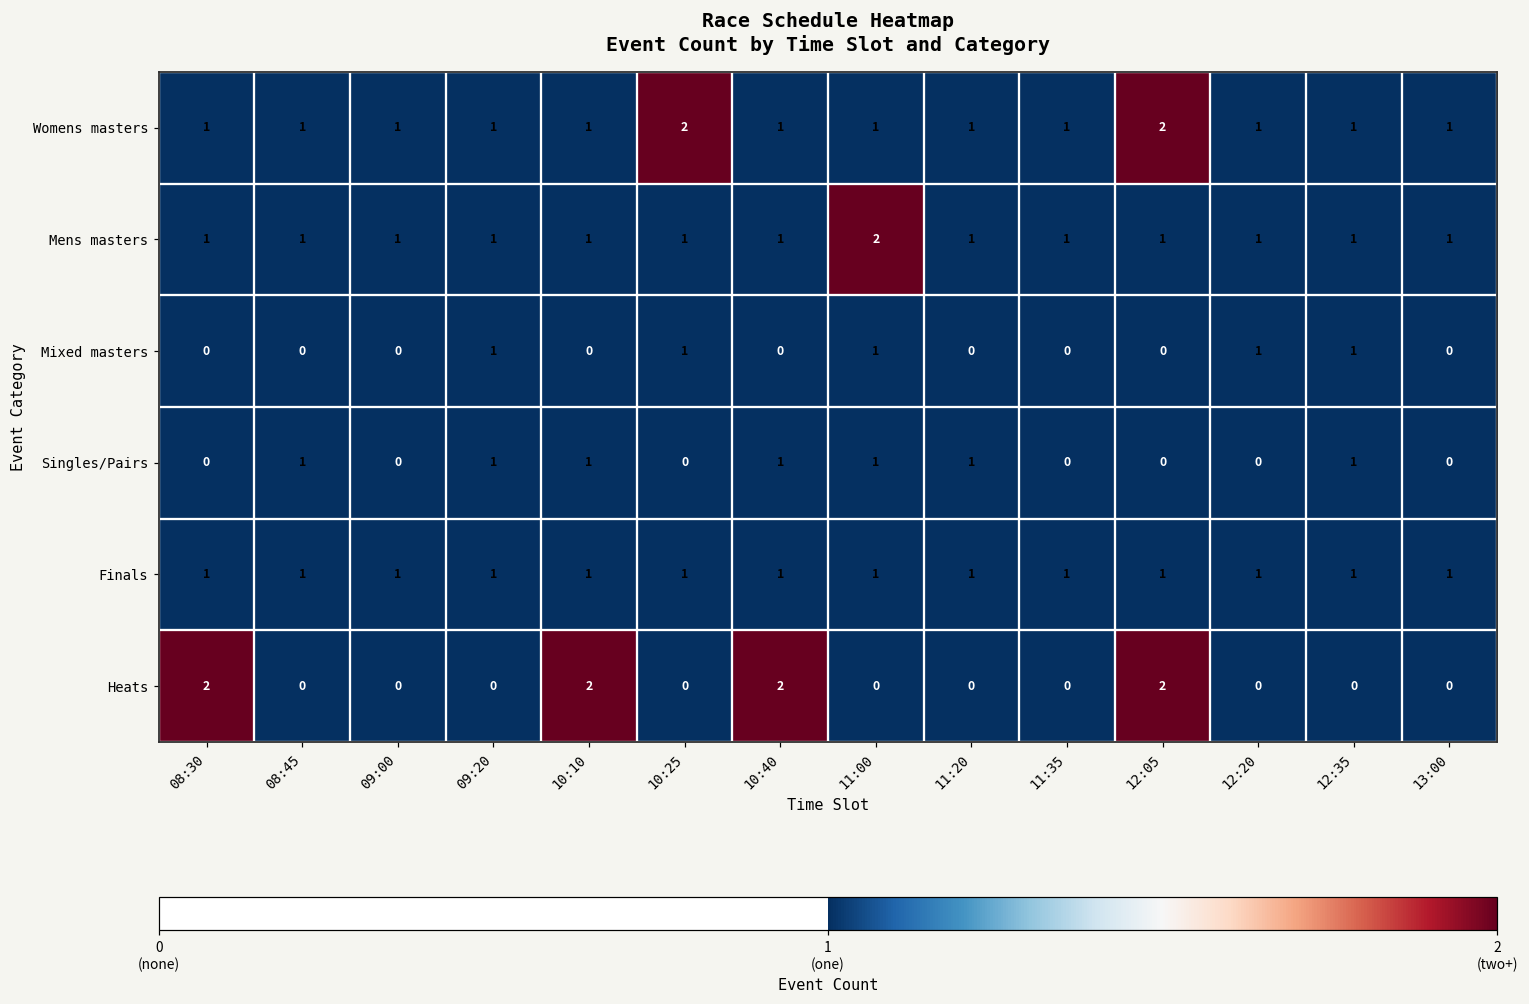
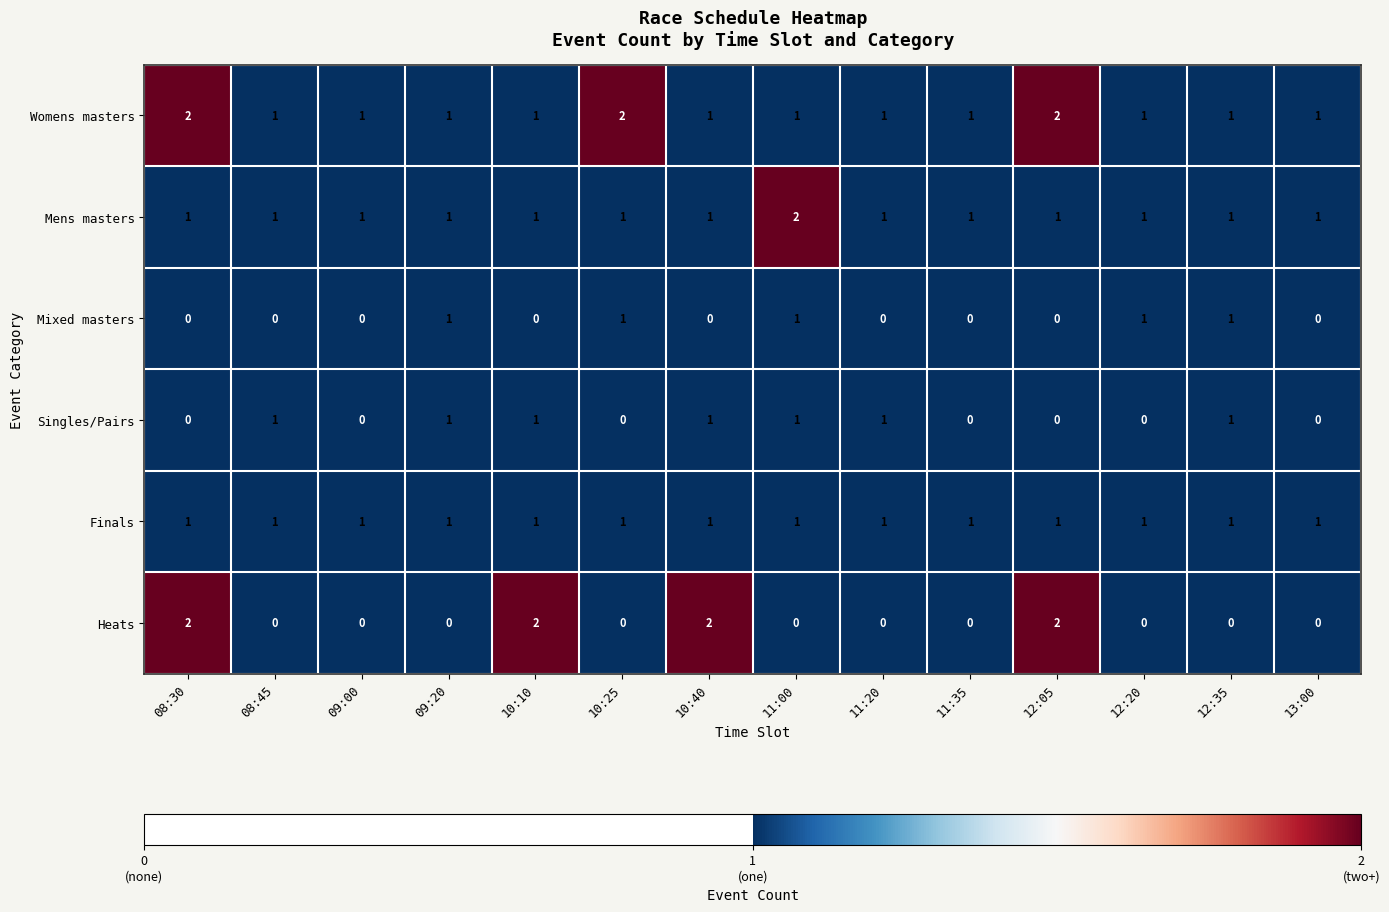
  {
    "Womens masters": {
-     "08:30": 1,
+     "08:30": 2,
      "08:45": 1,
      "09:00": 1,
      "09:20": 1,
      "10:10": 1,
      "10:25": 2,
      "10:40": 1,
      "11:00": 1,
      "11:20": 1,
      "11:35": 1,
      "12:05": 2,
      "12:20": 1,
      "12:35": 1,
      "13:00": 1
    },
    "Mens masters": {
      "08:30": 1,
      "08:45": 1,
      "09:00": 1,
      "09:20": 1,
      "10:10": 1,
      "10:25": 1,
      "10:40": 1,
      "11:00": 2,
      "11:20": 1,
      "11:35": 1,
      "12:05": 1,
      "12:20": 1,
      "12:35": 1,
      "13:00": 1
    },
    "Mixed masters": {
      "08:30": 0,
      "08:45": 0,
      "09:00": 0,
      "09:20": 1,
      "10:10": 0,
      "10:25": 1,
      "10:40": 0,
      "11:00": 1,
      "11:20": 0,
      "11:35": 0,
      "12:05": 0,
      "12:20": 1,
      "12:35": 1,
      "13:00": 0
    },
    "Singles/Pairs": {
      "08:30": 0,
      "08:45": 1,
      "09:00": 0,
      "09:20": 1,
      "10:10": 1,
      "10:25": 0,
      "10:40": 1,
      "11:00": 1,
      "11:20": 1,
      "11:35": 0,
      "12:05": 0,
      "12:20": 0,
      "12:35": 1,
      "13:00": 0
    },
    "Finals": {
      "08:30": 1,
      "08:45": 1,
      "09:00": 1,
      "09:20": 1,
      "10:10": 1,
      "10:25": 1,
      "10:40": 1,
      "11:00": 1,
      "11:20": 1,
      "11:35": 1,
      "12:05": 1,
      "12:20": 1,
      "12:35": 1,
      "13:00": 1
    },
    "Heats": {
      "08:30": 2,
      "08:45": 0,
      "09:00": 0,
      "09:20": 0,
      "10:10": 2,
      "10:25": 0,
      "10:40": 2,
      "11:00": 0,
      "11:20": 0,
      "11:35": 0,
      "12:05": 2,
      "12:20": 0,
      "12:35": 0,
      "13:00": 0
    }
  }
